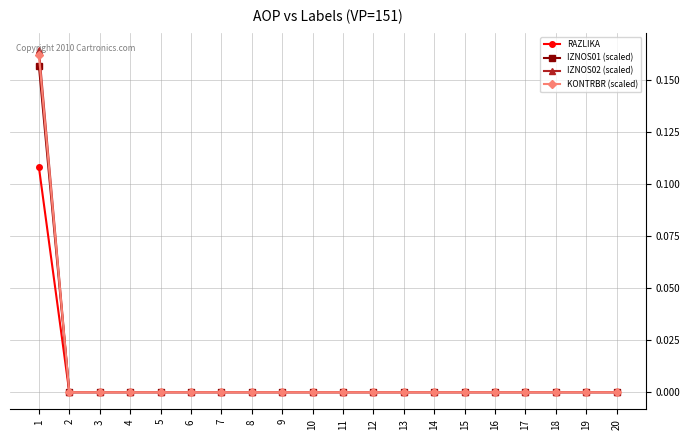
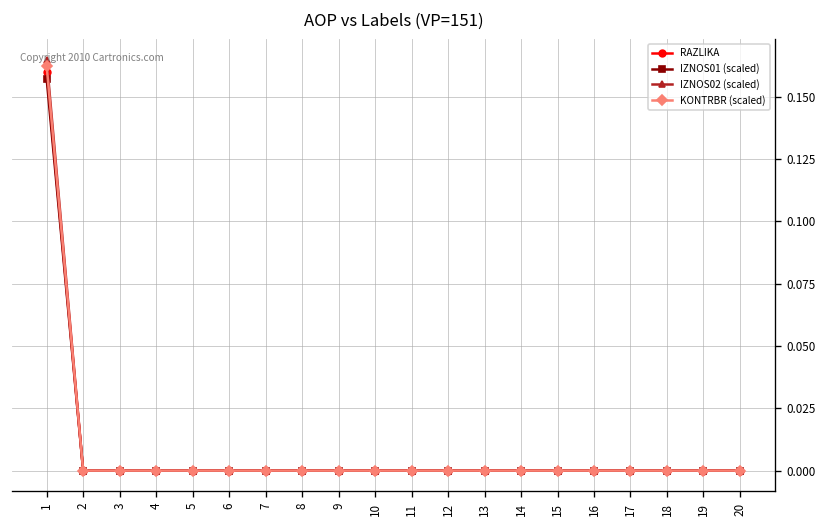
  {
    "RAZLIKA": {
-     "1": 0.108
+     "1": 0.160
    },
    "IZNOS01 (scaled)": {
      "1": 0.157
    },
    "KONTRBR (scaled)": {
      "1": 0.162
    }
  }
